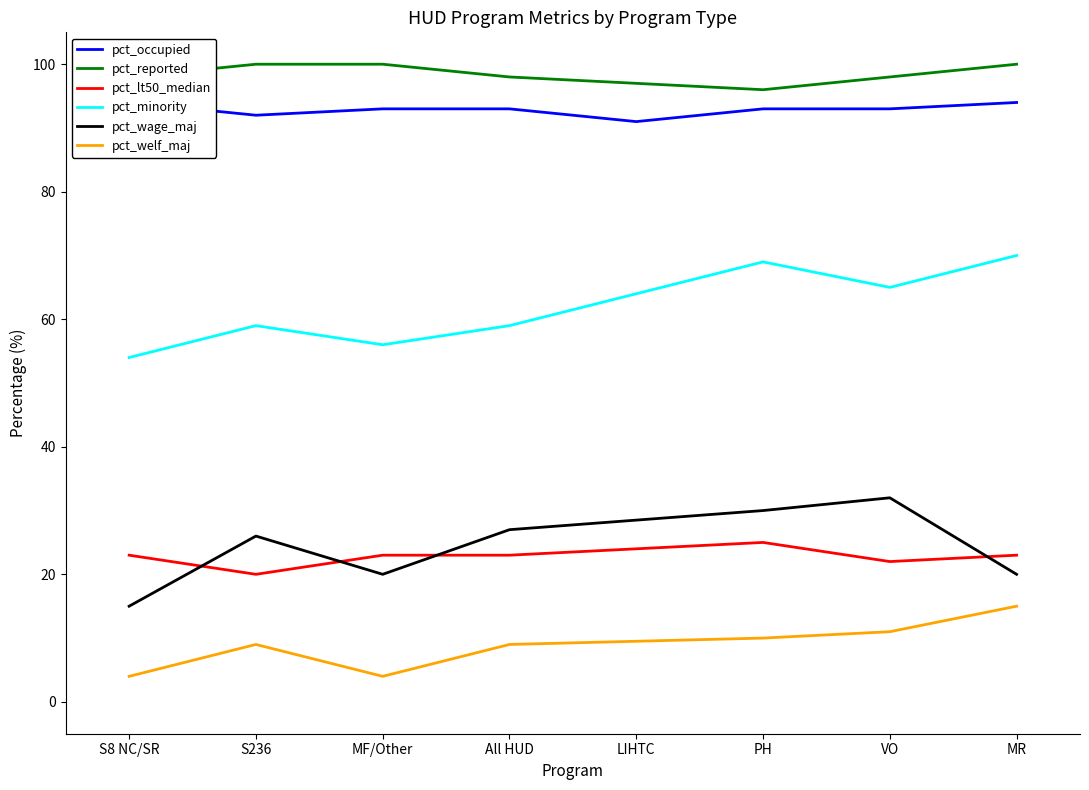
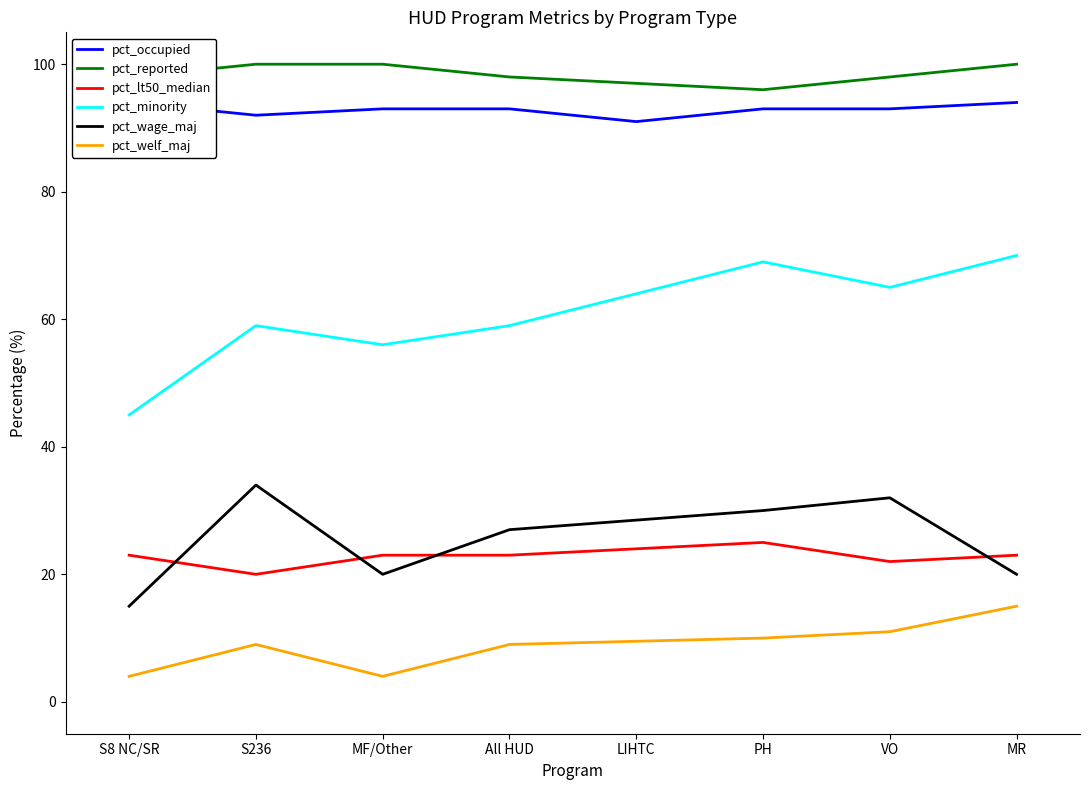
  {
    "pct_occupied": {
      "S236": 92,
      "MF/Other": 93,
      "All HUD": 93,
      "LIHTC": 91,
      "PH": 93,
      "VO": 93,
      "MR": 94
    },
    "pct_reported": {
      "S236": 100,
      "MF/Other": 100,
      "All HUD": 98,
      "PH": 96,
      "VO": 98,
      "MR": 100
    },
    "pct_lt50_median": {
      "S8 NC/SR": 23,
      "S236": 20,
      "MF/Other": 23,
      "All HUD": 23,
      "PH": 25,
      "VO": 22,
      "MR": 23
    },
    "pct_minority": {
-     "S8 NC/SR": 54,
+     "S8 NC/SR": 45,
      "S236": 59,
      "MF/Other": 56,
      "All HUD": 59,
      "PH": 69,
      "VO": 65,
      "MR": 70
    },
    "pct_wage_maj": {
      "S8 NC/SR": 15,
-     "S236": 26,
+     "S236": 34,
      "MF/Other": 20,
      "All HUD": 27,
      "PH": 30,
      "VO": 32,
      "MR": 20
    },
    "pct_welf_maj": {
      "S8 NC/SR": 4,
      "S236": 9,
      "MF/Other": 4,
      "All HUD": 9,
      "PH": 10,
      "VO": 11,
      "MR": 15
    }
  }
